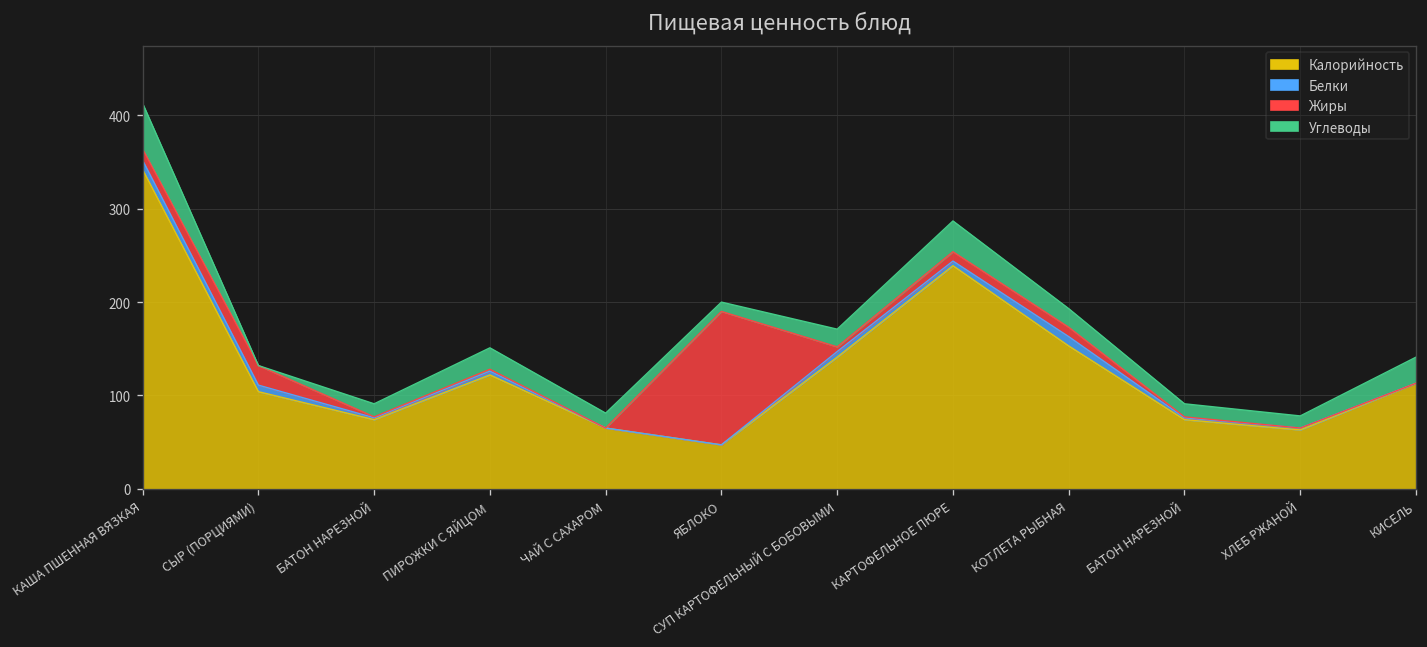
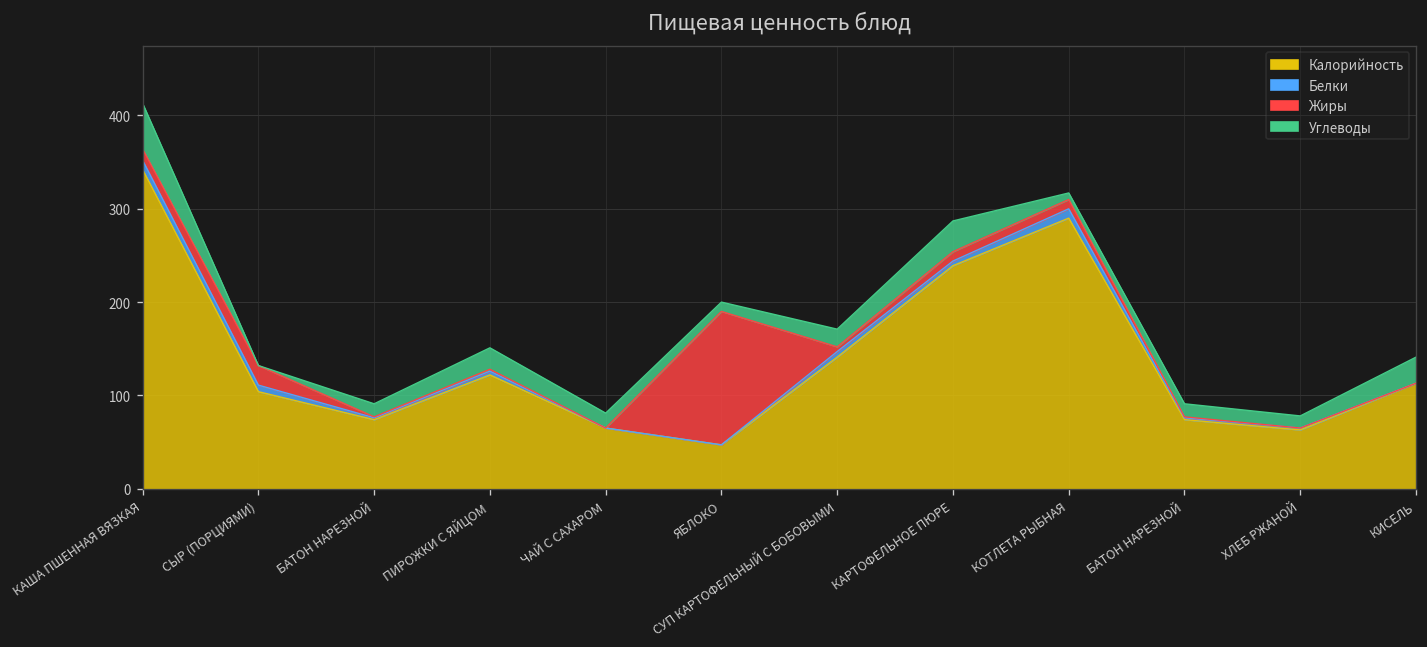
  {
    "Калорийность": {
      "КАША ПШЕННАЯ ВЯЗКАЯ": 340,
      "СЫР (ПОРЦИЯМИ)": 100,
      "ПИРОЖКИ С ЯЙЦОМ": 120,
      "СУП КАРТОФЕЛЬНЫЙ С БОБОВЫМИ": 140,
      "КАРТОФЕЛЬНОЕ ПЮРЕ": 240,
-     "КОТЛЕТА РЫБНАЯ": 150
+     "КОТЛЕТА РЫБНАЯ": 290
    },
    "Белки": {
      "КАША ПШЕННАЯ ВЯЗКАЯ": 10,
      "СЫР (ПОРЦИЯМИ)": 10,
      "СУП КАРТОФЕЛЬНЫЙ С БОБОВЫМИ": 10,
      "КАРТОФЕЛЬНОЕ ПЮРЕ": 10,
      "КОТЛЕТА РЫБНАЯ": 10
    },
    "Жиры": {
      "КАША ПШЕННАЯ ВЯЗКАЯ": 10,
      "ЯБЛОКО": 140,
      "СУП КАРТОФЕЛЬНЫЙ С БОБОВЫМИ": 10,
      "КАРТОФЕЛЬНОЕ ПЮРЕ": 10,
      "КОТЛЕТА РЫБНАЯ": 10
    },
    "Углеводы": {
      "КАША ПШЕННАЯ ВЯЗКАЯ": 50,
      "ПИРОЖКИ С ЯЙЦОМ": 20,
      "ЧАЙ С САХАРОМ": 20,
      "ЯБЛОКО": 10,
      "СУП КАРТОФЕЛЬНЫЙ С БОБОВЫМИ": 20,
      "КАРТОФЕЛЬНОЕ ПЮРЕ": 30,
-     "КОТЛЕТА РЫБНАЯ": 20,
+     "КОТЛЕТА РЫБНАЯ": 10,
      "ХЛЕБ РЖАНОЙ": 10,
      "КИСЕЛЬ": 30
    }
  }
